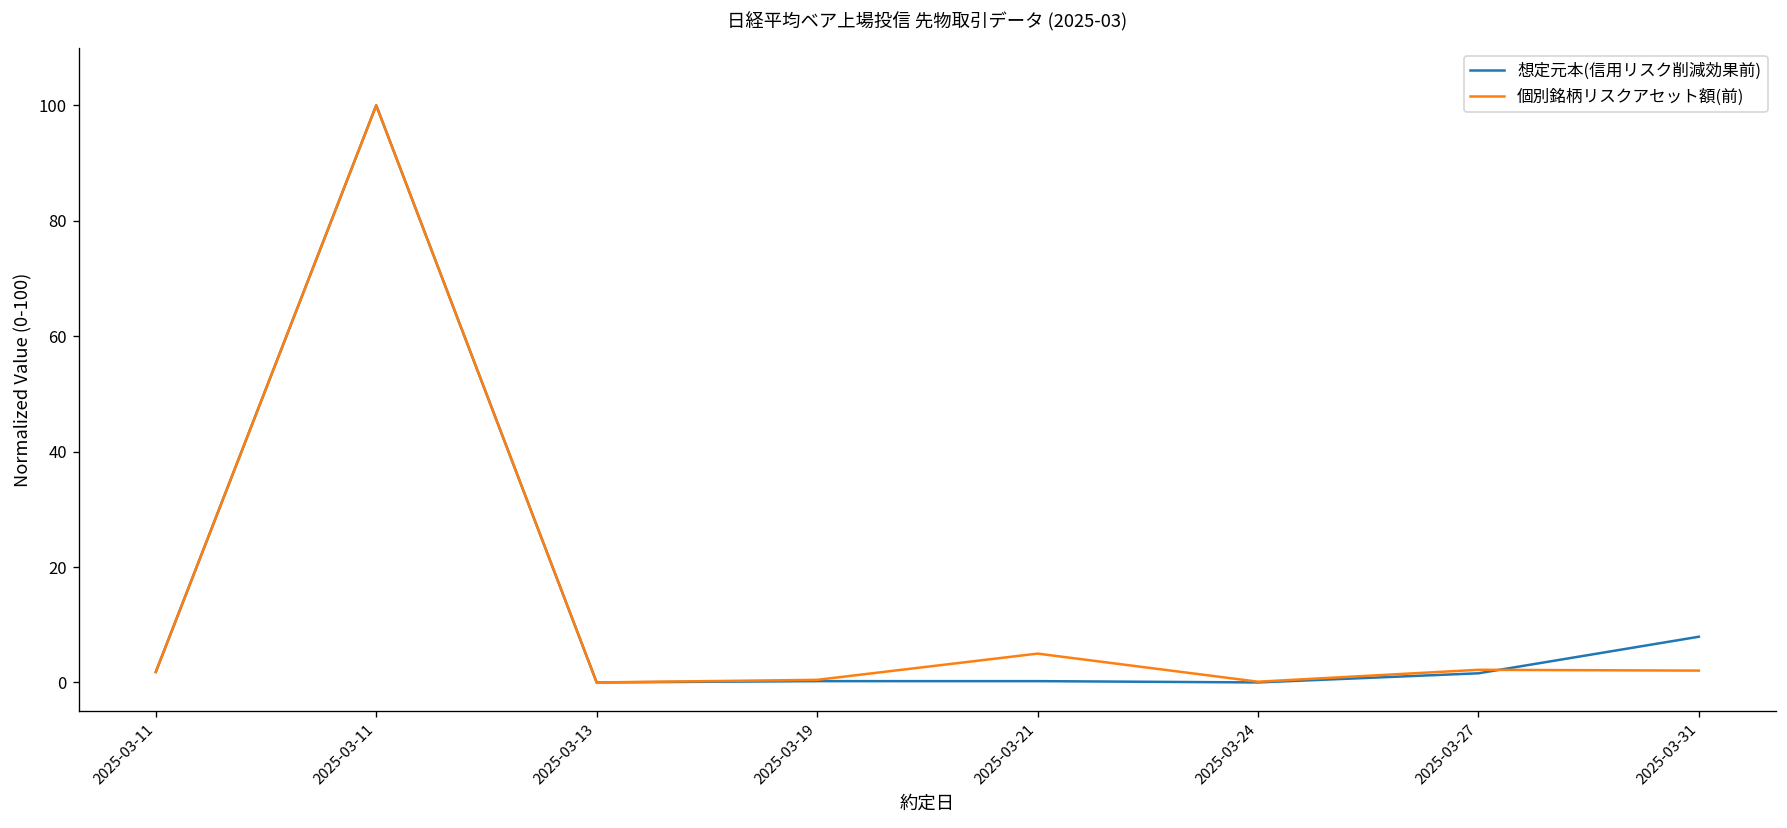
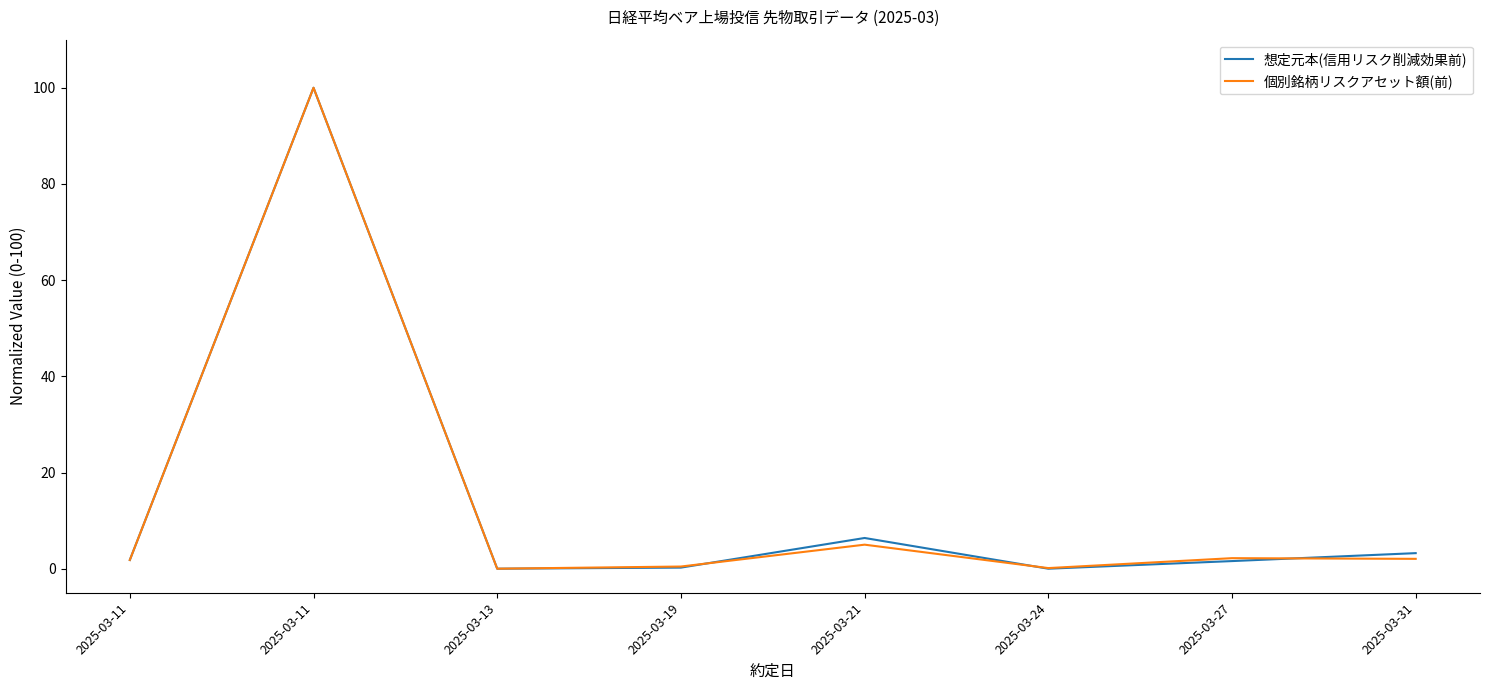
  {
    "想定元本(信用リスク削減効果前)": {
-     "2025-03-21": 0,
+     "2025-03-21": 6,
      "2025-03-27": 2,
-     "2025-03-31": 8
+     "2025-03-31": 3
    },
    "個別銘柄リスクアセット額(前)": {
      "2025-03-21": 5,
      "2025-03-27": 2,
      "2025-03-31": 2
    }
  }
